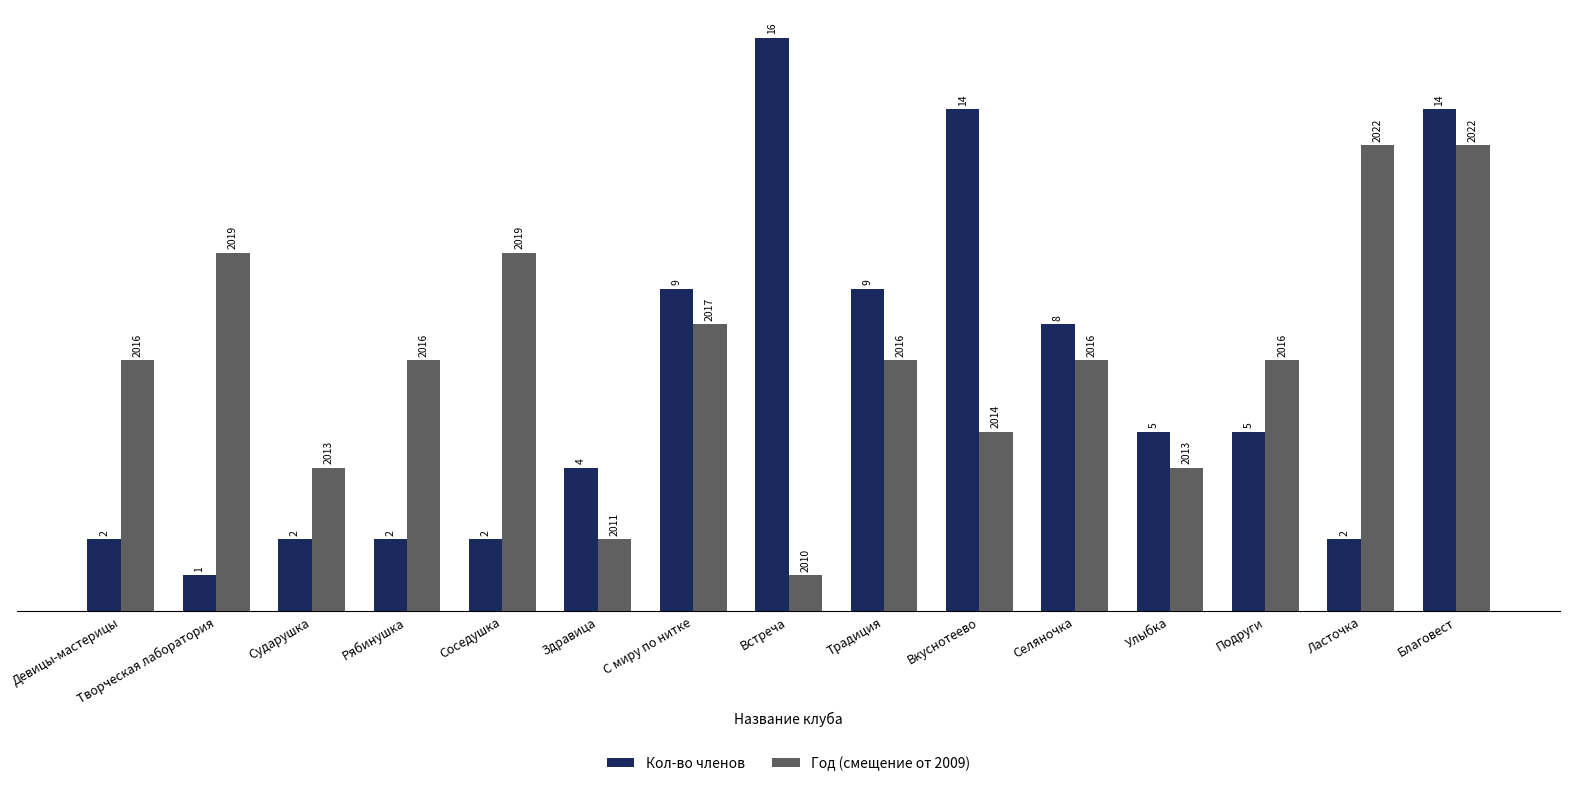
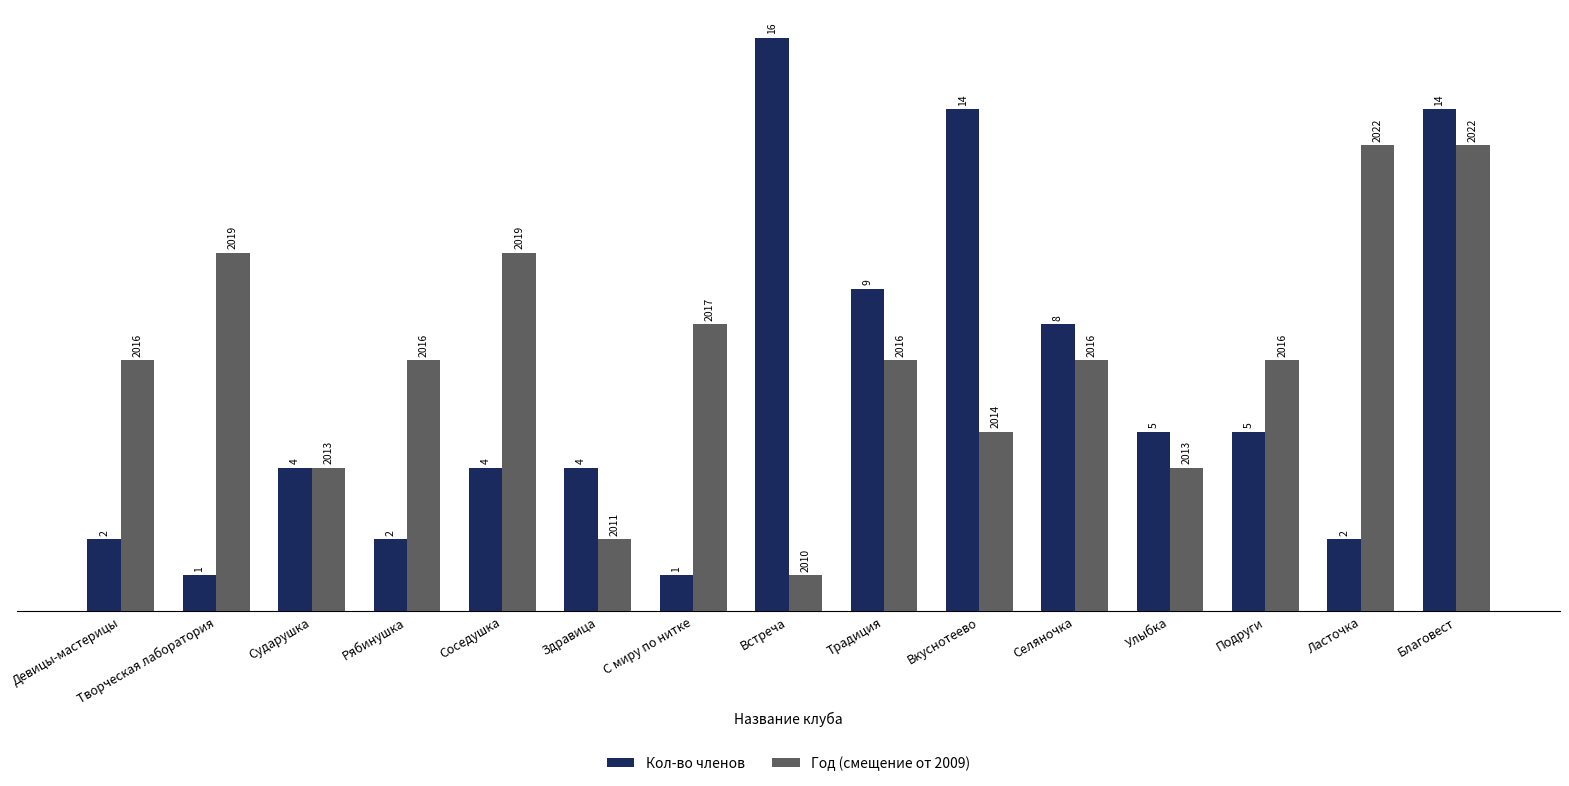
  {
    "Кол-во членов": {
      "Девицы-мастерицы": 2,
      "Творческая лаборатория": 1,
-     "Сударушка": 2,
+     "Сударушка": 4,
      "Рябинушка": 2,
-     "Соседушка": 2,
+     "Соседушка": 4,
      "Здравица": 4,
-     "С миру по нитке": 9,
+     "С миру по нитке": 1,
      "Встреча": 16,
      "Традиция": 9,
      "Вкуснотеево": 14,
      "Селяночка": 8,
      "Улыбка": 5,
      "Подруги": 5,
      "Ласточка": 2,
      "Благовест": 14
    }
  }
